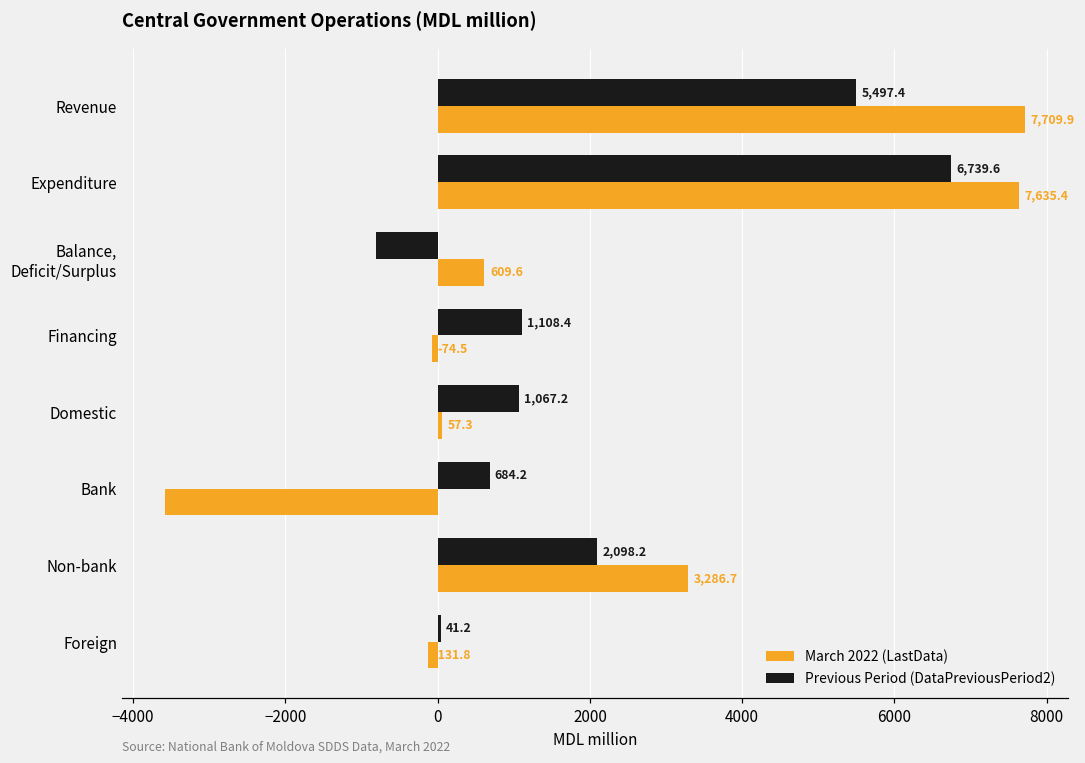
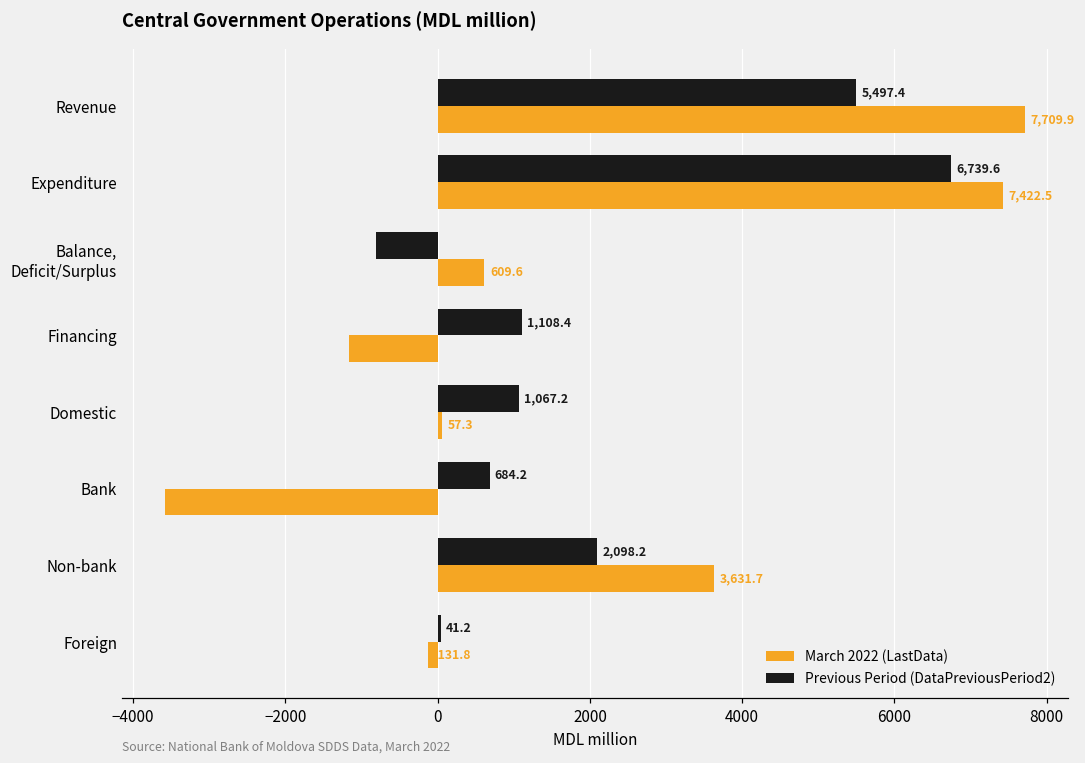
  {
    "March 2022 (LastData)": {
      "Revenue": "7,709.9",
-     "Expenditure": "7,635.4",
+     "Expenditure": "7,422.5",
      "Balance, Deficit/Surplus": "609.6",
-     "Financing": "-100",
+     "Financing": "-1200",
      "Domestic": "57.3",
-     "Non-bank": "3,286.7",
+     "Non-bank": "3,631.7",
      "Foreign": "-131.8"
    },
    "Previous Period (DataPreviousPeriod2)": {
      "Revenue": "5,497.4",
      "Expenditure": "6,739.6",
      "Financing": "1,108.4",
      "Domestic": "1,067.2",
      "Bank": "684.2",
      "Non-bank": "2,098.2",
      "Foreign": "41.2"
    }
  }
